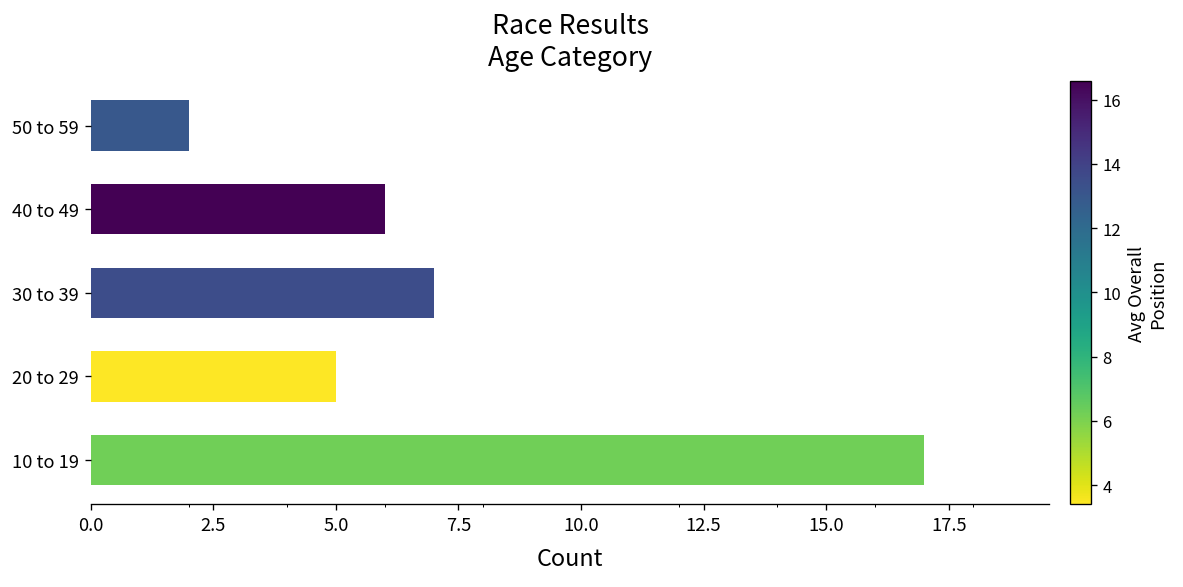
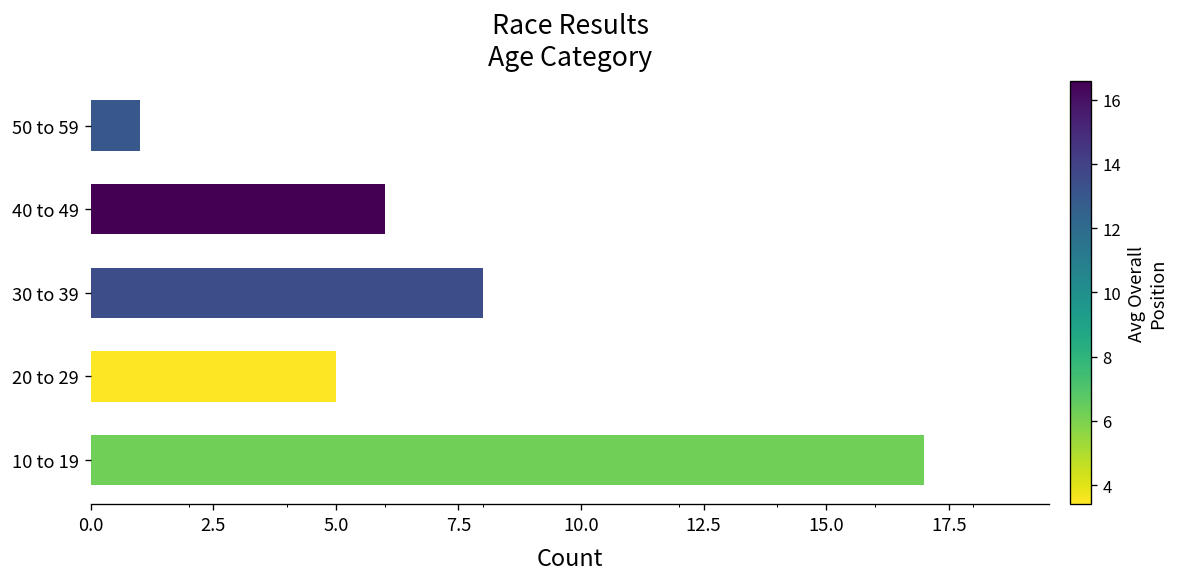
  {
-   "50 to 59": 2,
+   "50 to 59": 1,
    "40 to 49": 6,
-   "30 to 39": 7,
+   "30 to 39": 8,
    "20 to 29": 5,
    "10 to 19": 17
  }
